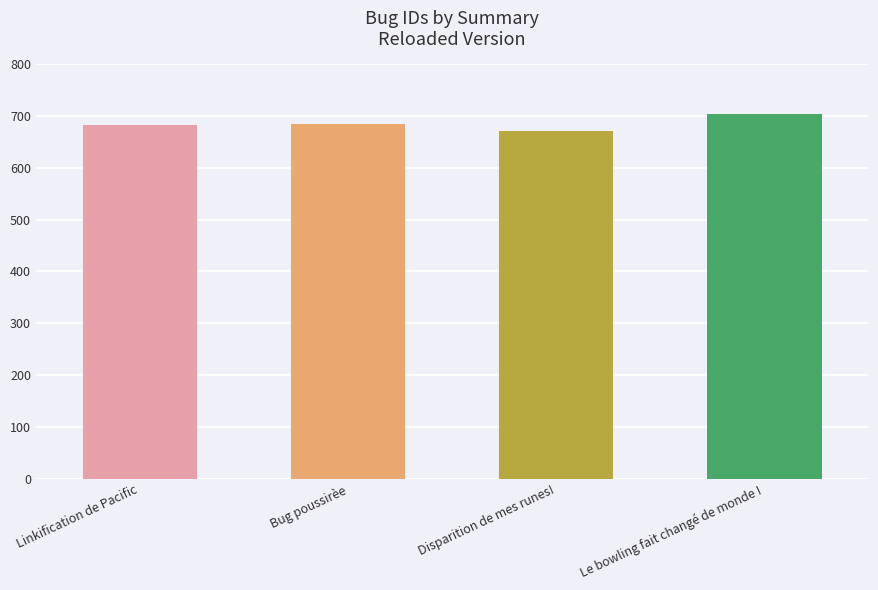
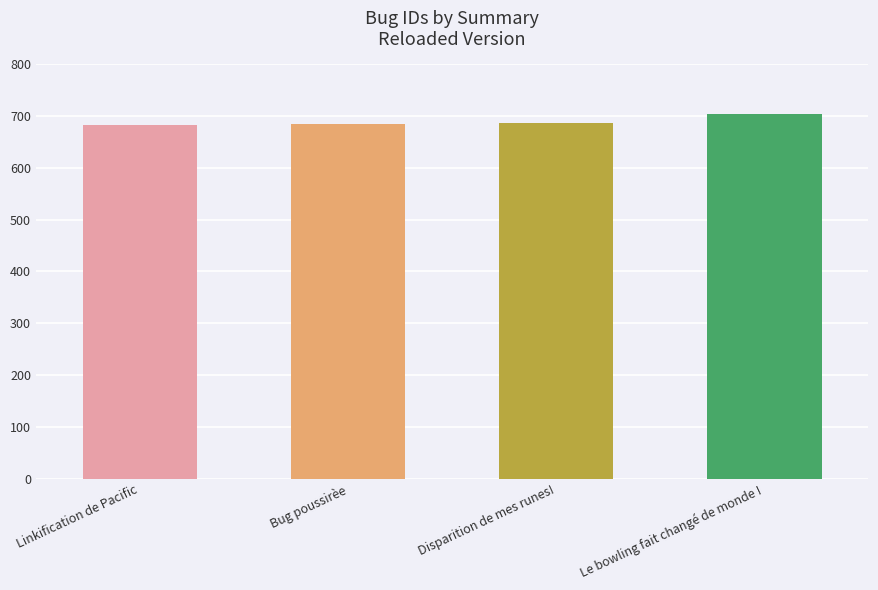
  {
    "Linkification de Pacific": 680,
    "Bug poussirèe": 690,
-   "Disparition de mes runes!": 670,
+   "Disparition de mes runes!": 690,
    "Le bowling fait changé de monde !": 700
  }
